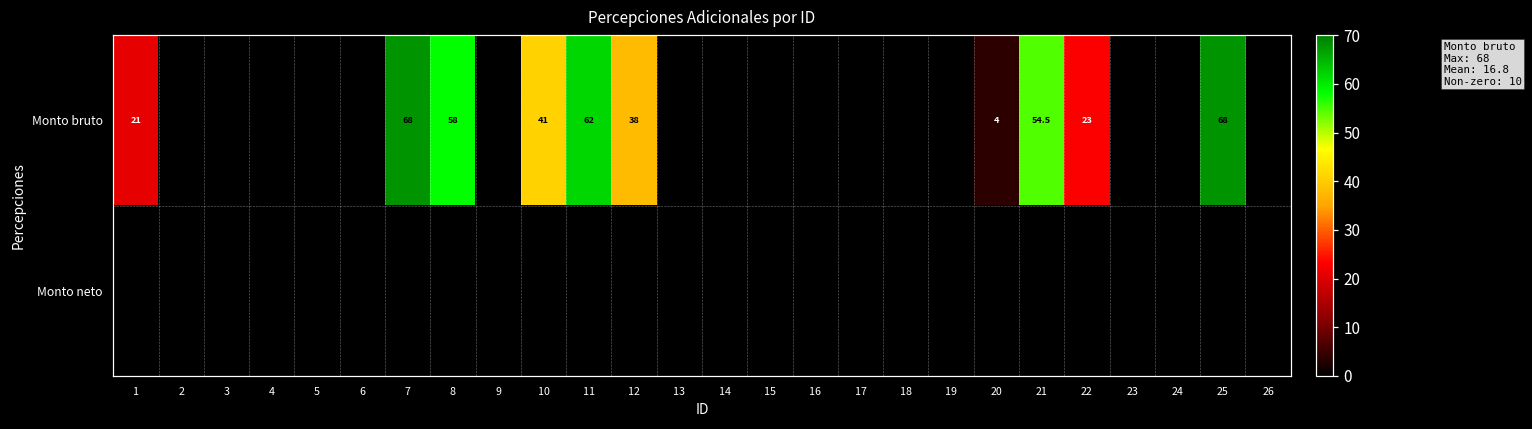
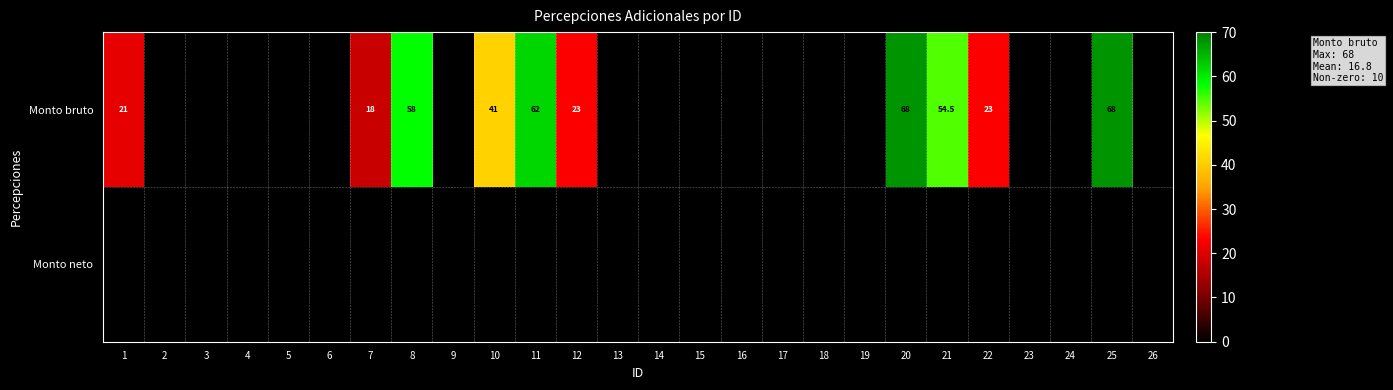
  {
    "Monto bruto": {
      "1": 21,
-     "7": 68,
+     "7": 18,
      "8": 58,
      "10": 41,
      "11": 62,
-     "12": 38,
-     "20": 4,
+     "12": 23,
+     "20": 68,
      "21": 54.5,
      "22": 23,
      "25": 68
    }
  }
